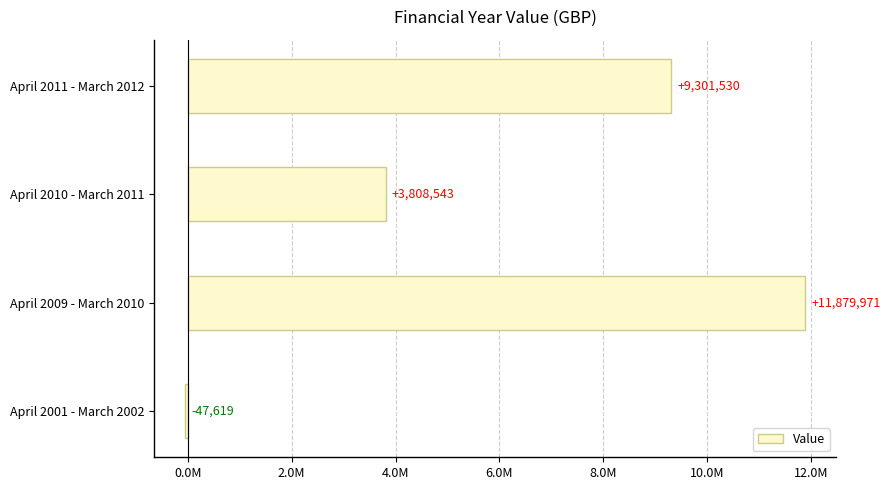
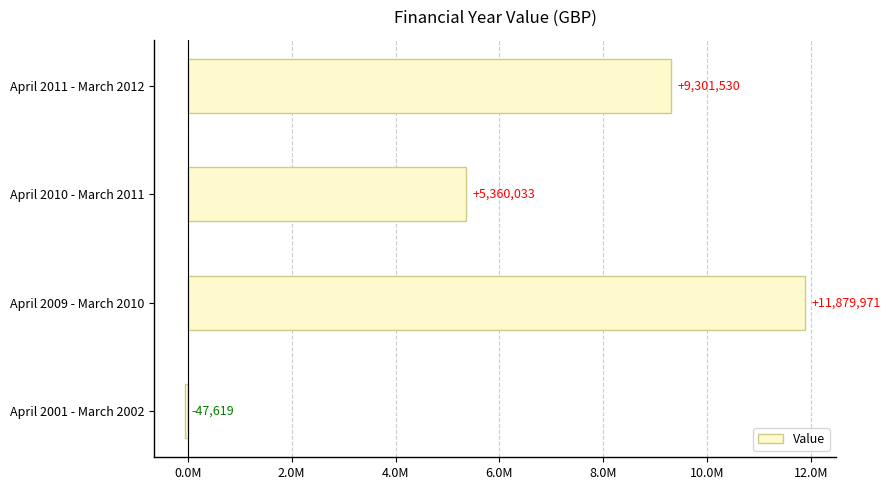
  {
    "April 2011 - March 2012": "+9,301,530",
-   "April 2010 - March 2011": "+3,808,543",
+   "April 2010 - March 2011": "+5,360,033",
    "April 2009 - March 2010": "+11,879,971",
    "April 2001 - March 2002": "-47,619"
  }
